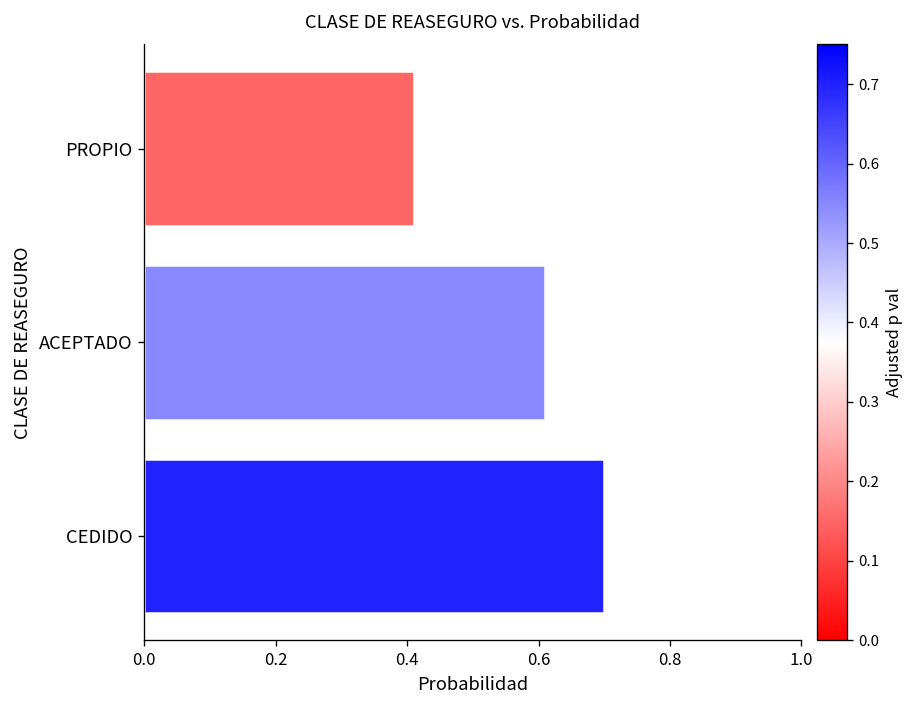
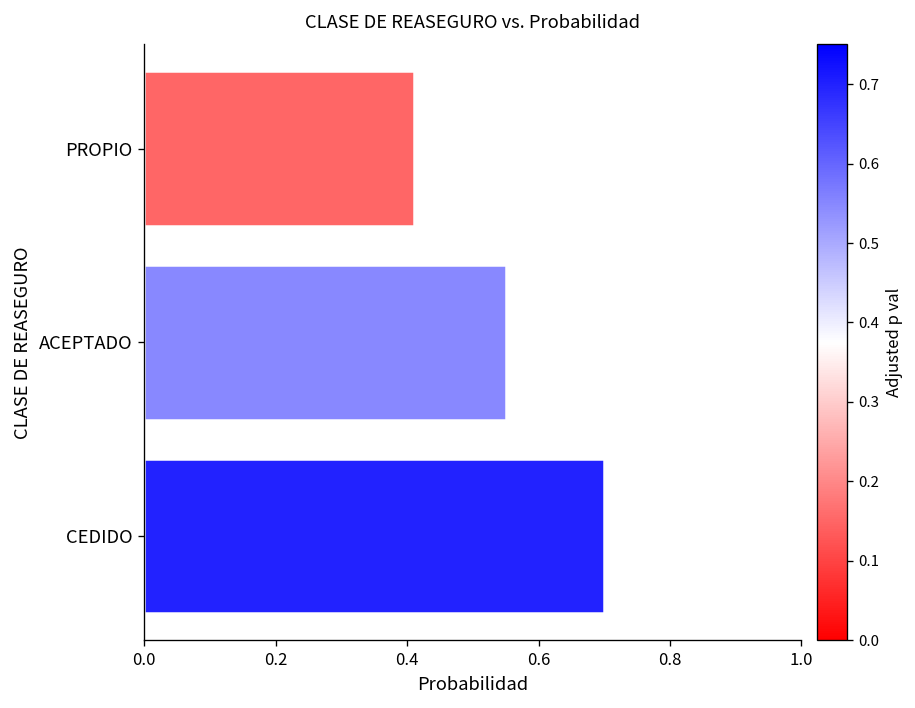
  {
    "PROPIO": 0.41,
-   "ACEPTADO": 0.61,
+   "ACEPTADO": 0.55,
    "CEDIDO": 0.70
  }
